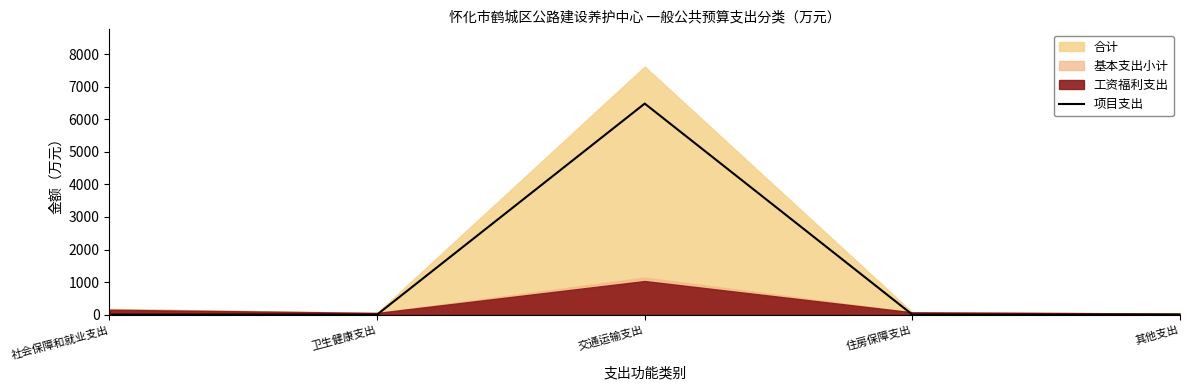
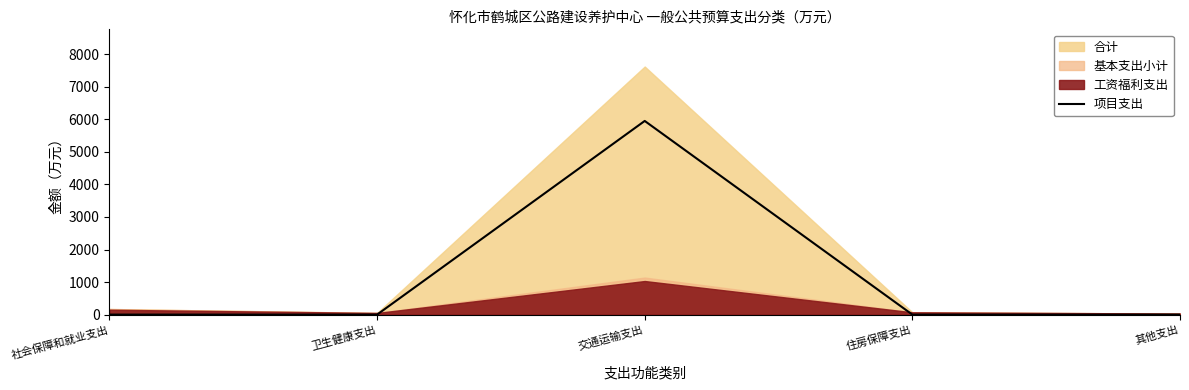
  {
    "项目支出": {
      "社会保障和就业支出": 0,
-     "交通运输支出": 6500
+     "交通运输支出": 6000
    }
  }
